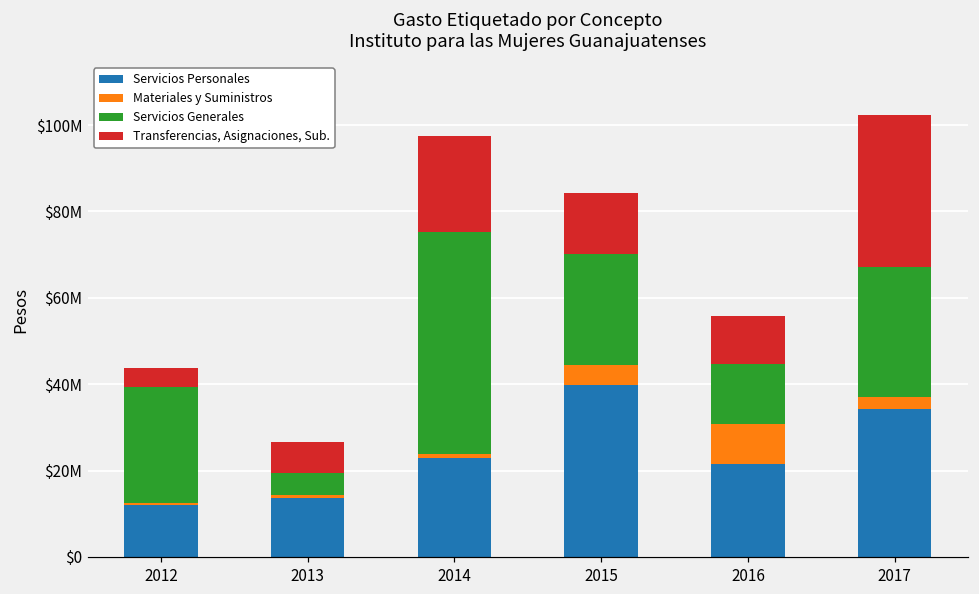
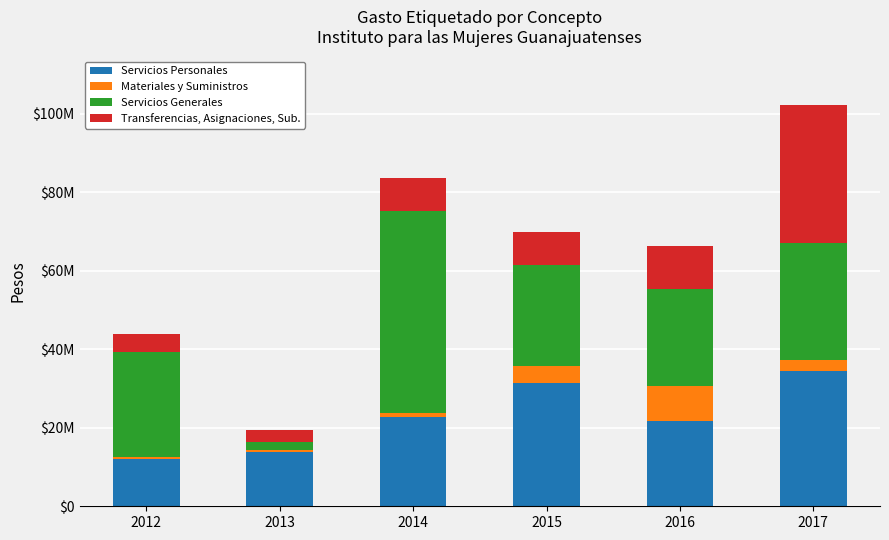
  {
    "Servicios Personales": {
      "2012": "$12000000",
      "2013": "$14000000",
      "2014": "$23000000",
-     "2015": "$40000000",
+     "2015": "$31000000",
      "2016": "$22000000",
      "2017": "$34000000"
    },
    "Materiales y Suministros": {
      "2014": "$1000000",
      "2015": "$4000000",
      "2016": "$9000000",
      "2017": "$3000000"
    },
    "Servicios Generales": {
      "2012": "$27000000",
-     "2013": "$5000000",
+     "2013": "$2000000",
      "2014": "$52000000",
      "2015": "$26000000",
-     "2016": "$14000000",
+     "2016": "$25000000",
      "2017": "$30000000"
    },
    "Transferencias, Asignaciones, Sub.": {
      "2012": "$5000000",
-     "2013": "$7000000",
-     "2014": "$22000000",
-     "2015": "$14000000",
+     "2013": "$3000000",
+     "2014": "$8000000",
+     "2015": "$8000000",
      "2016": "$11000000",
      "2017": "$35000000"
    }
  }
